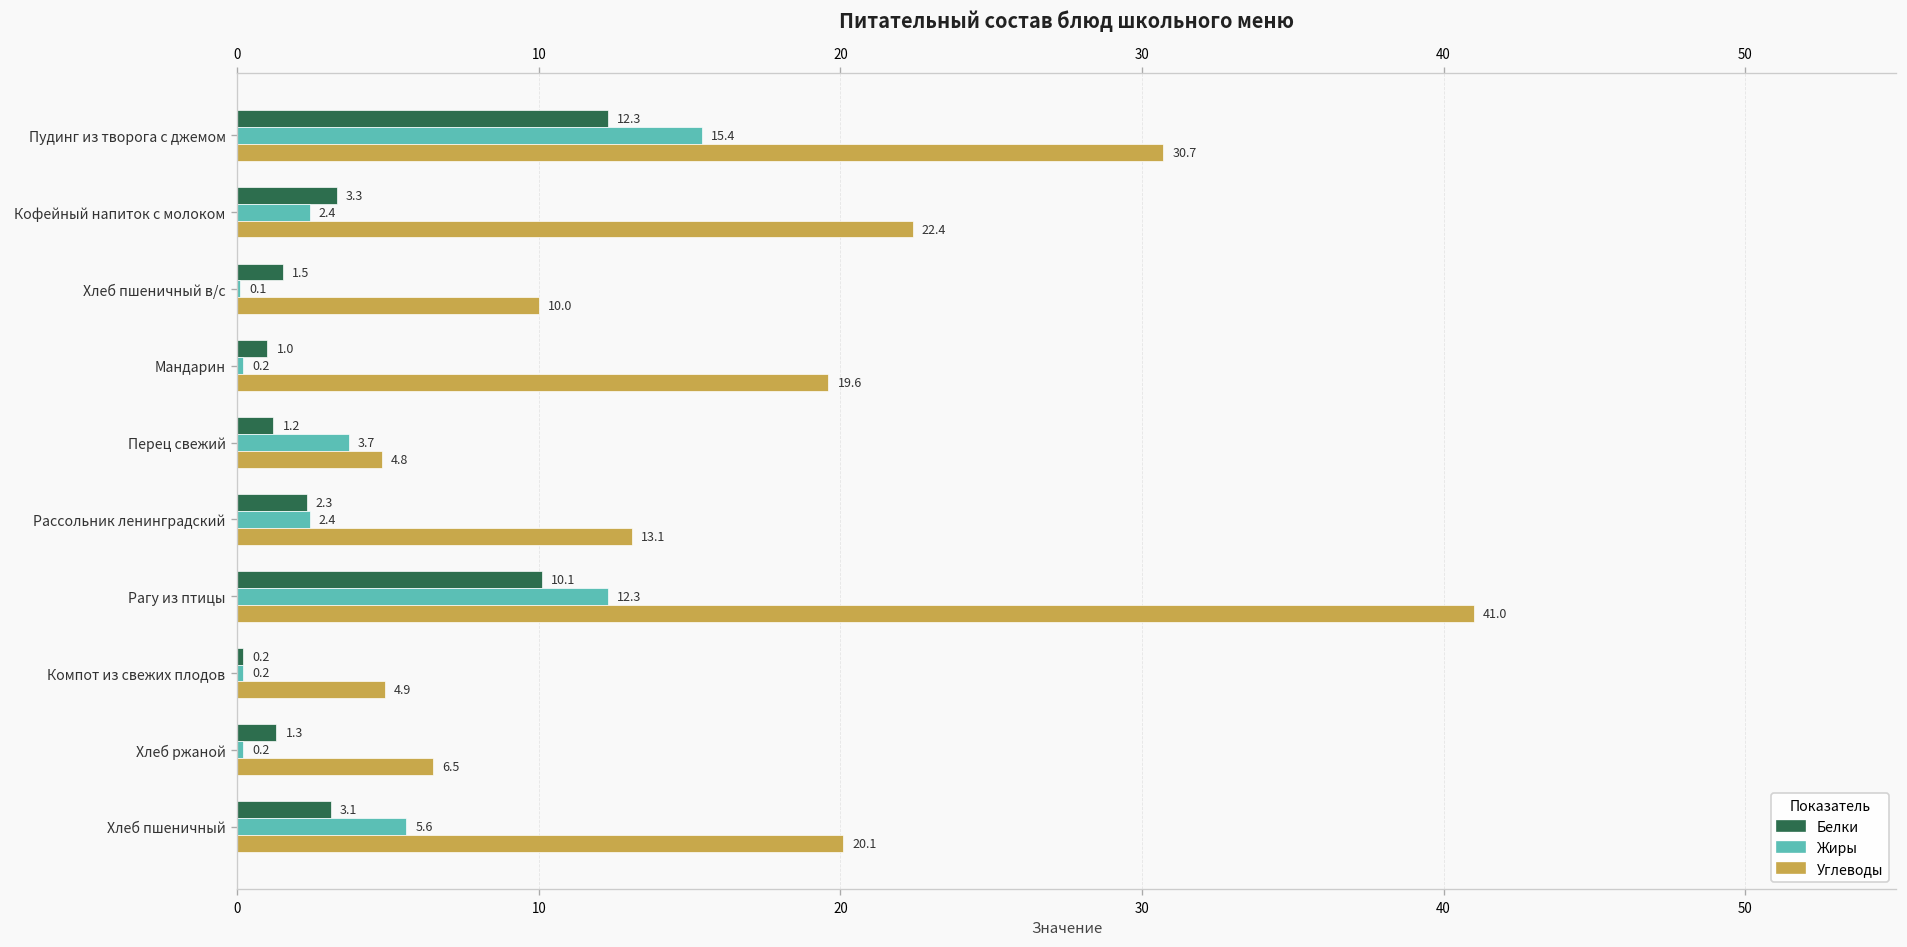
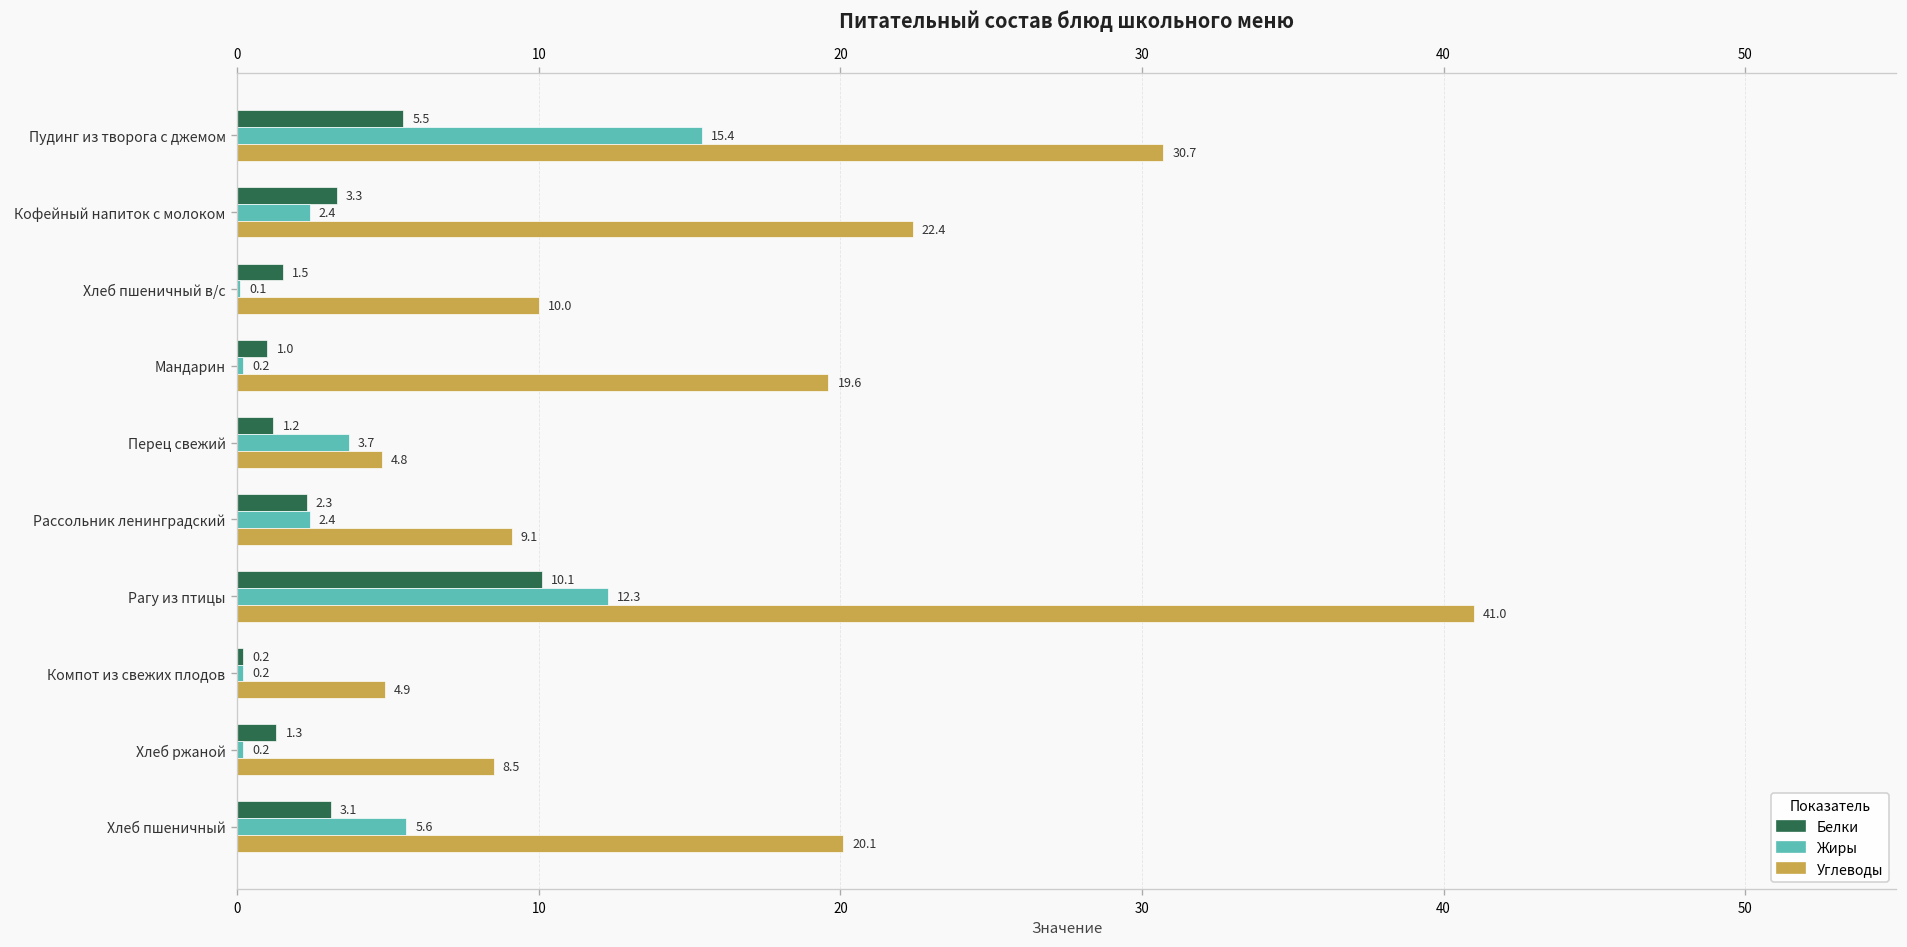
  {
    "Белки": {
-     "Пудинг из творога с джемом": 12.3,
+     "Пудинг из творога с джемом": 5.5,
      "Кофейный напиток с молоком": 3.3,
      "Хлеб пшеничный в/с": 1.5,
      "Мандарин": 1.0,
      "Перец свежий": 1.2,
      "Рассольник ленинградский": 2.3,
      "Рагу из птицы": 10.1,
      "Компот из свежих плодов": 0.2,
      "Хлеб ржаной": 1.3,
      "Хлеб пшеничный": 3.1
    },
    "Жиры": {
      "Пудинг из творога с джемом": 15.4,
      "Кофейный напиток с молоком": 2.4,
      "Хлеб пшеничный в/с": 0.1,
      "Мандарин": 0.2,
      "Перец свежий": 3.7,
      "Рассольник ленинградский": 2.4,
      "Рагу из птицы": 12.3,
      "Компот из свежих плодов": 0.2,
      "Хлеб ржаной": 0.2,
      "Хлеб пшеничный": 5.6
    },
    "Углеводы": {
      "Пудинг из творога с джемом": 30.7,
      "Кофейный напиток с молоком": 22.4,
      "Хлеб пшеничный в/с": 10.0,
      "Мандарин": 19.6,
      "Перец свежий": 4.8,
-     "Рассольник ленинградский": 13.1,
+     "Рассольник ленинградский": 9.1,
      "Рагу из птицы": 41.0,
      "Компот из свежих плодов": 4.9,
-     "Хлеб ржаной": 6.5,
+     "Хлеб ржаной": 8.5,
      "Хлеб пшеничный": 20.1
    }
  }
